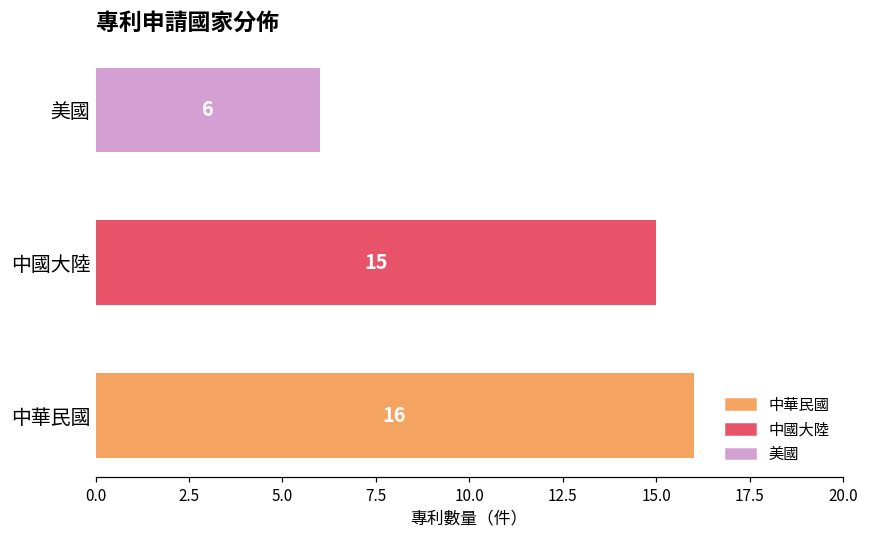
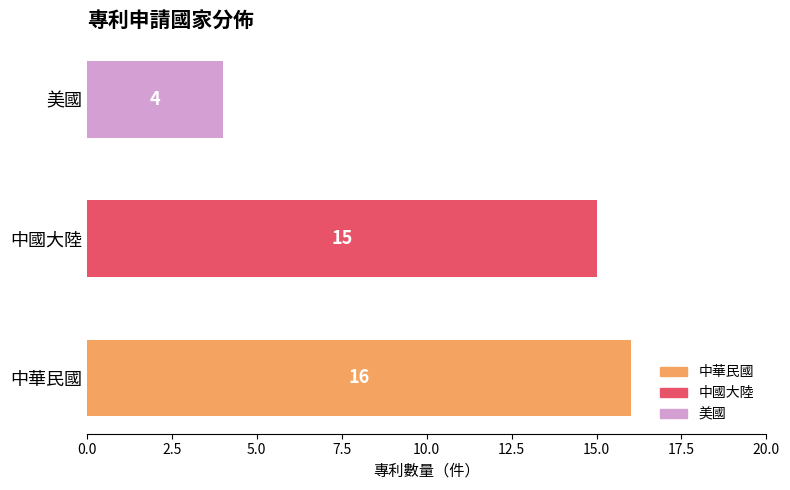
  {
-   "美國": 6,
+   "美國": 4,
    "中國大陸": 15,
    "中華民國": 16
  }
